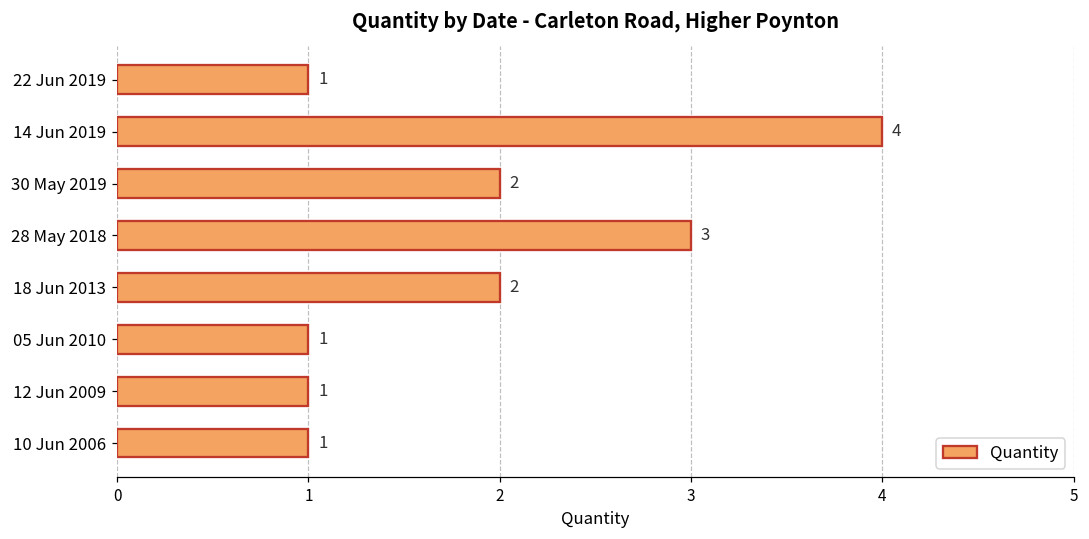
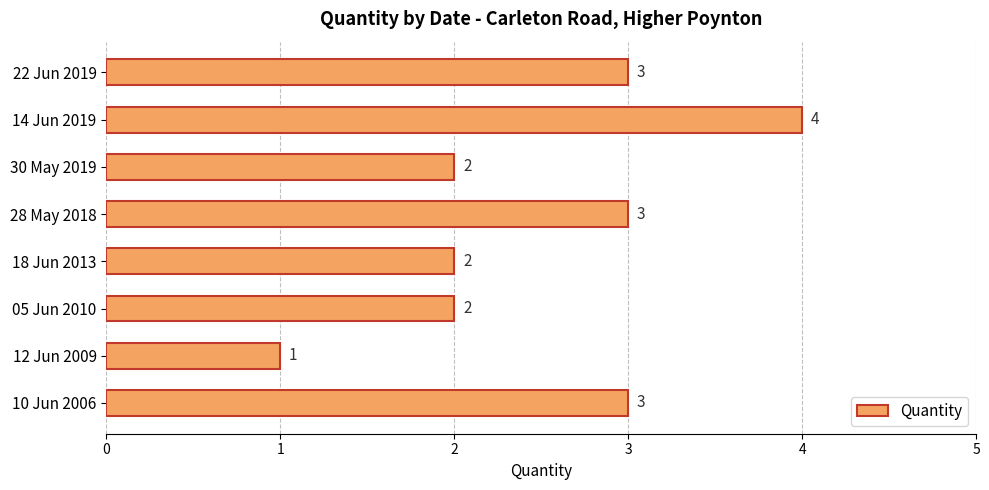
  {
-   "22 Jun 2019": 1,
+   "22 Jun 2019": 3,
    "14 Jun 2019": 4,
    "30 May 2019": 2,
    "28 May 2018": 3,
    "18 Jun 2013": 2,
-   "05 Jun 2010": 1,
+   "05 Jun 2010": 2,
    "12 Jun 2009": 1,
-   "10 Jun 2006": 1
+   "10 Jun 2006": 3
  }
